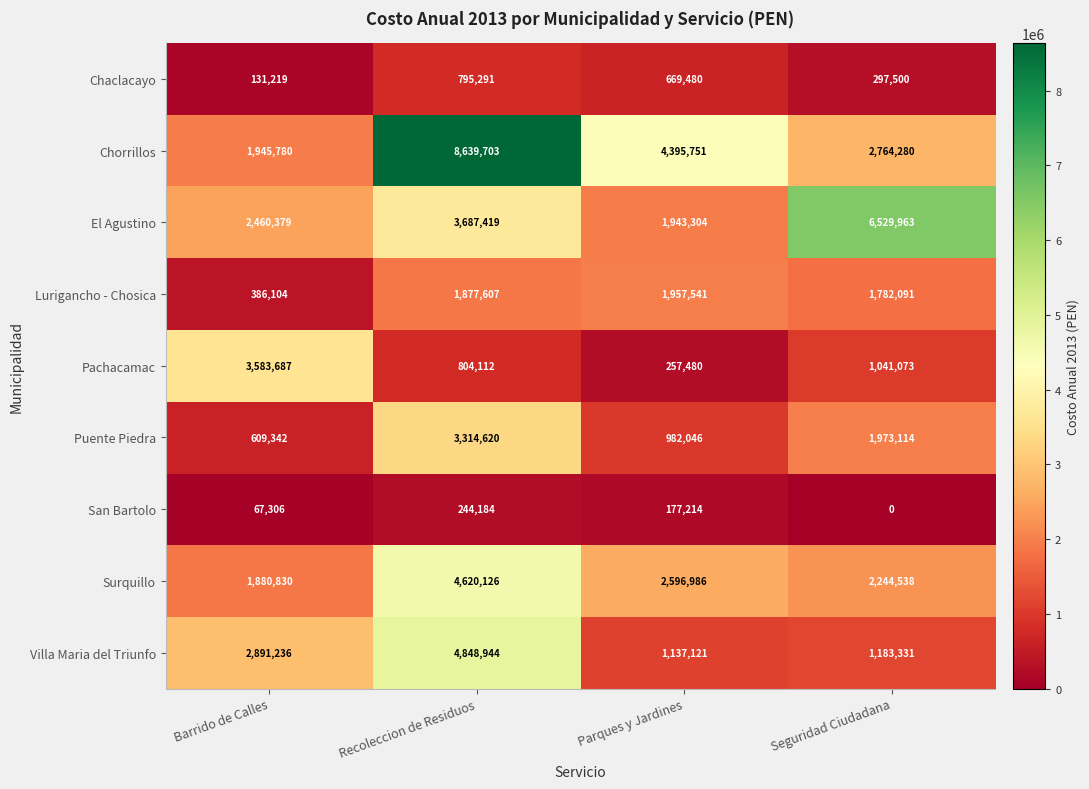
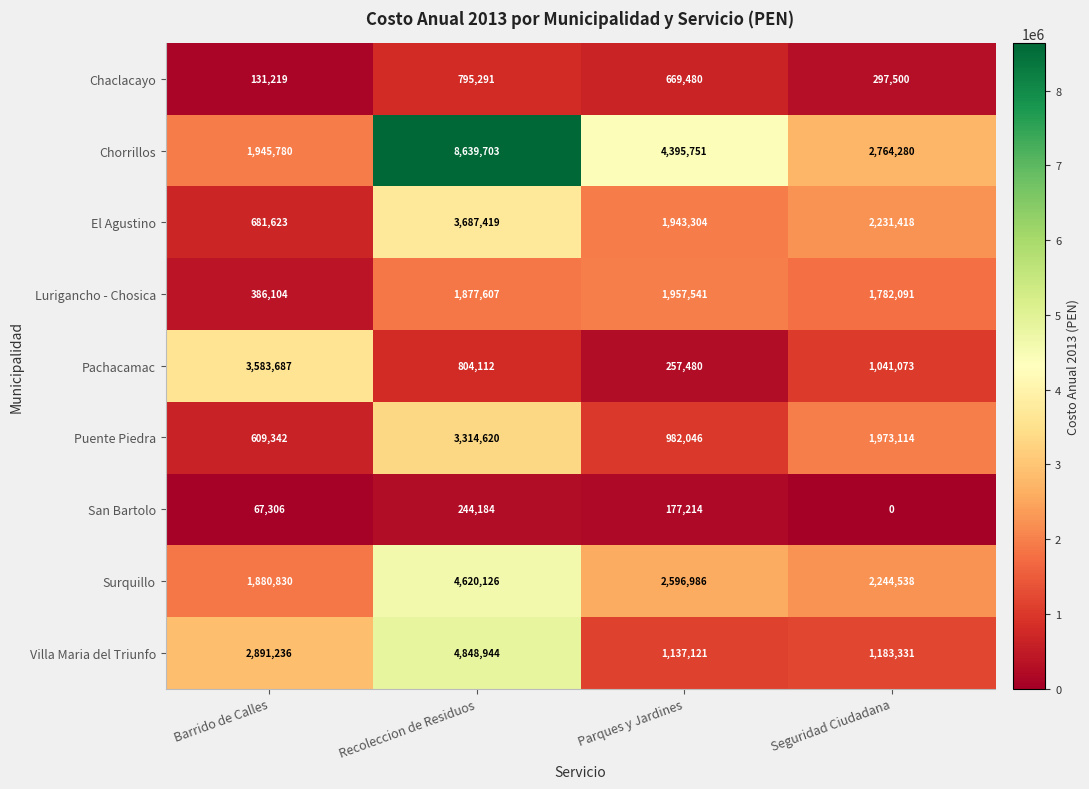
  {
    "Chaclacayo": {
      "Barrido de Calles": "131,219",
      "Recoleccion de Residuos": "795,291",
      "Parques y Jardines": "669,480",
      "Seguridad Ciudadana": "297,500"
    },
    "Chorrillos": {
      "Barrido de Calles": "1,945,780",
      "Recoleccion de Residuos": "8,639,703",
      "Parques y Jardines": "4,395,751",
      "Seguridad Ciudadana": "2,764,280"
    },
    "El Agustino": {
-     "Barrido de Calles": "2,460,379",
+     "Barrido de Calles": "681,623",
      "Recoleccion de Residuos": "3,687,419",
      "Parques y Jardines": "1,943,304",
-     "Seguridad Ciudadana": "6,529,963"
+     "Seguridad Ciudadana": "2,231,418"
    },
    "Lurigancho - Chosica": {
      "Barrido de Calles": "386,104",
      "Recoleccion de Residuos": "1,877,607",
      "Parques y Jardines": "1,957,541",
      "Seguridad Ciudadana": "1,782,091"
    },
    "Pachacamac": {
      "Barrido de Calles": "3,583,687",
      "Recoleccion de Residuos": "804,112",
      "Parques y Jardines": "257,480",
      "Seguridad Ciudadana": "1,041,073"
    },
    "Puente Piedra": {
      "Barrido de Calles": "609,342",
      "Recoleccion de Residuos": "3,314,620",
      "Parques y Jardines": "982,046",
      "Seguridad Ciudadana": "1,973,114"
    },
    "San Bartolo": {
      "Barrido de Calles": "67,306",
      "Recoleccion de Residuos": "244,184",
      "Parques y Jardines": "177,214",
      "Seguridad Ciudadana": "0"
    },
    "Surquillo": {
      "Barrido de Calles": "1,880,830",
      "Recoleccion de Residuos": "4,620,126",
      "Parques y Jardines": "2,596,986",
      "Seguridad Ciudadana": "2,244,538"
    },
    "Villa Maria del Triunfo": {
      "Barrido de Calles": "2,891,236",
      "Recoleccion de Residuos": "4,848,944",
      "Parques y Jardines": "1,137,121",
      "Seguridad Ciudadana": "1,183,331"
    }
  }
